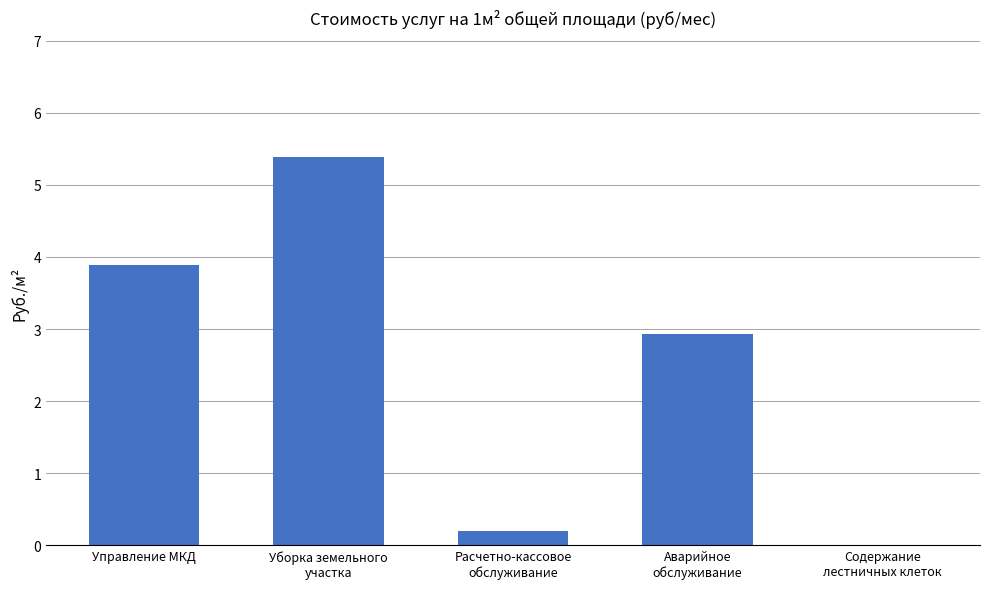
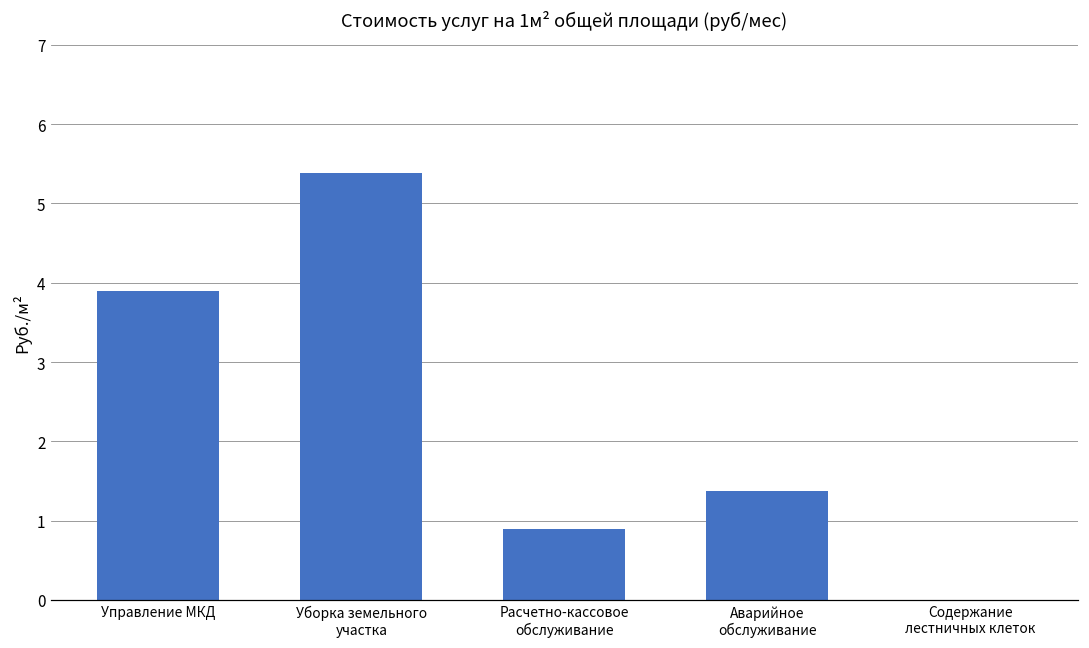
  {
    "Управление МКД": 3.9,
    "Уборка земельного участка": 5.4,
-   "Расчетно-кассовое обслуживание": 0.2,
-   "Аварийное обслуживание": 2.9,
+   "Расчетно-кассовое обслуживание": 0.9,
+   "Аварийное обслуживание": 1.4,
    "Содержание лестничных клеток": 0.0
  }
